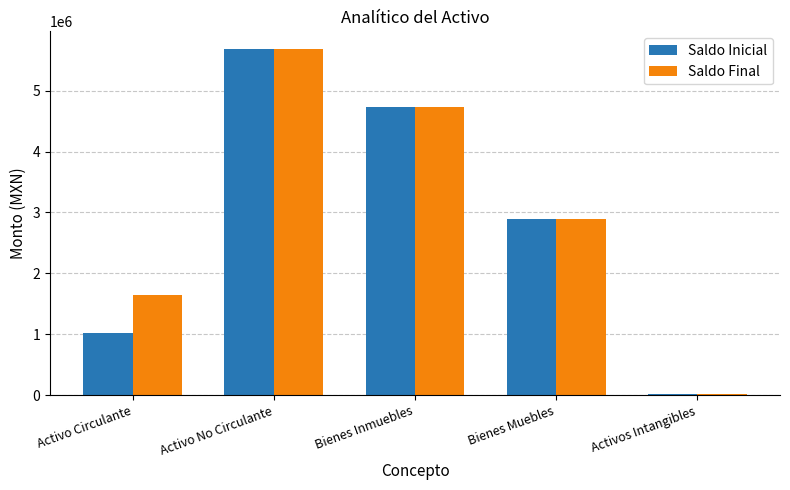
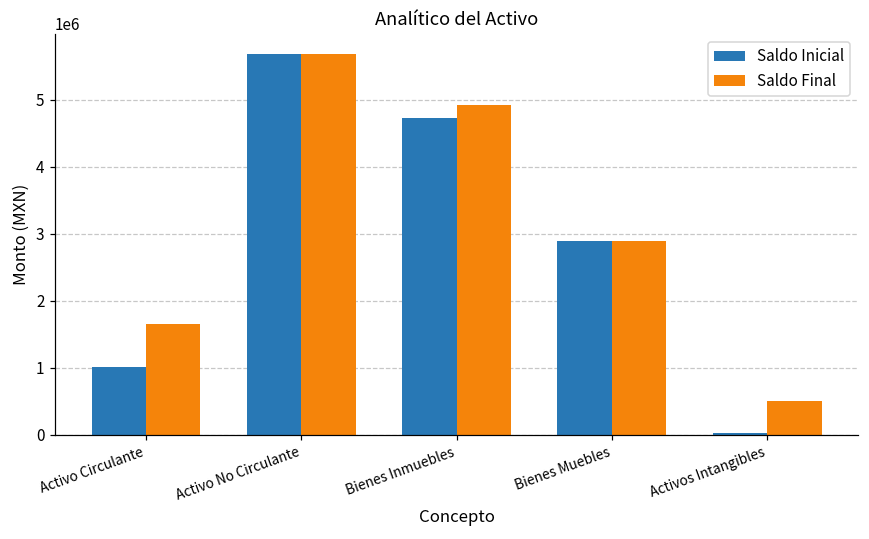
  {
    "Saldo Inicial": {
      "Activo Circulante": 1000000,
      "Activo No Circulante": 5700000,
      "Bienes Inmuebles": 4700000,
      "Bienes Muebles": 2900000
    },
    "Saldo Final": {
      "Activo Circulante": 1600000,
      "Activo No Circulante": 5700000,
-     "Bienes Inmuebles": 4700000,
+     "Bienes Inmuebles": 4900000,
      "Bienes Muebles": 2900000,
-     "Activos Intangibles": 0
+     "Activos Intangibles": 500000
    }
  }
